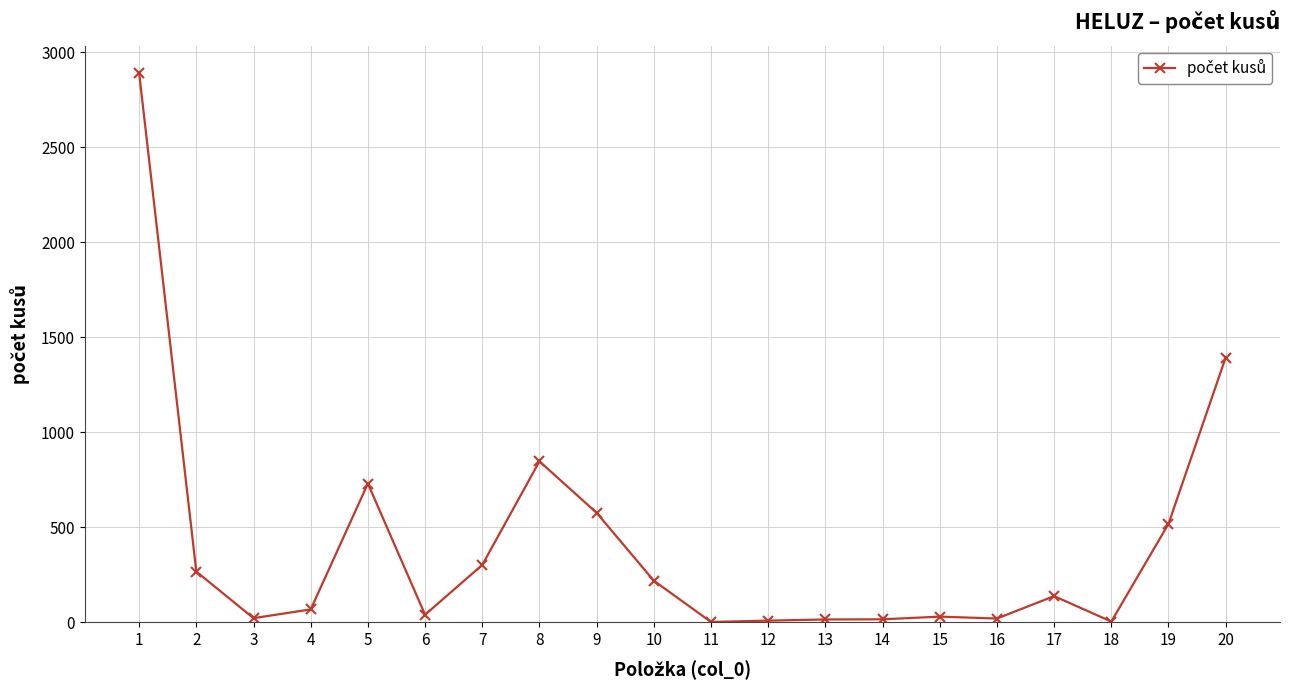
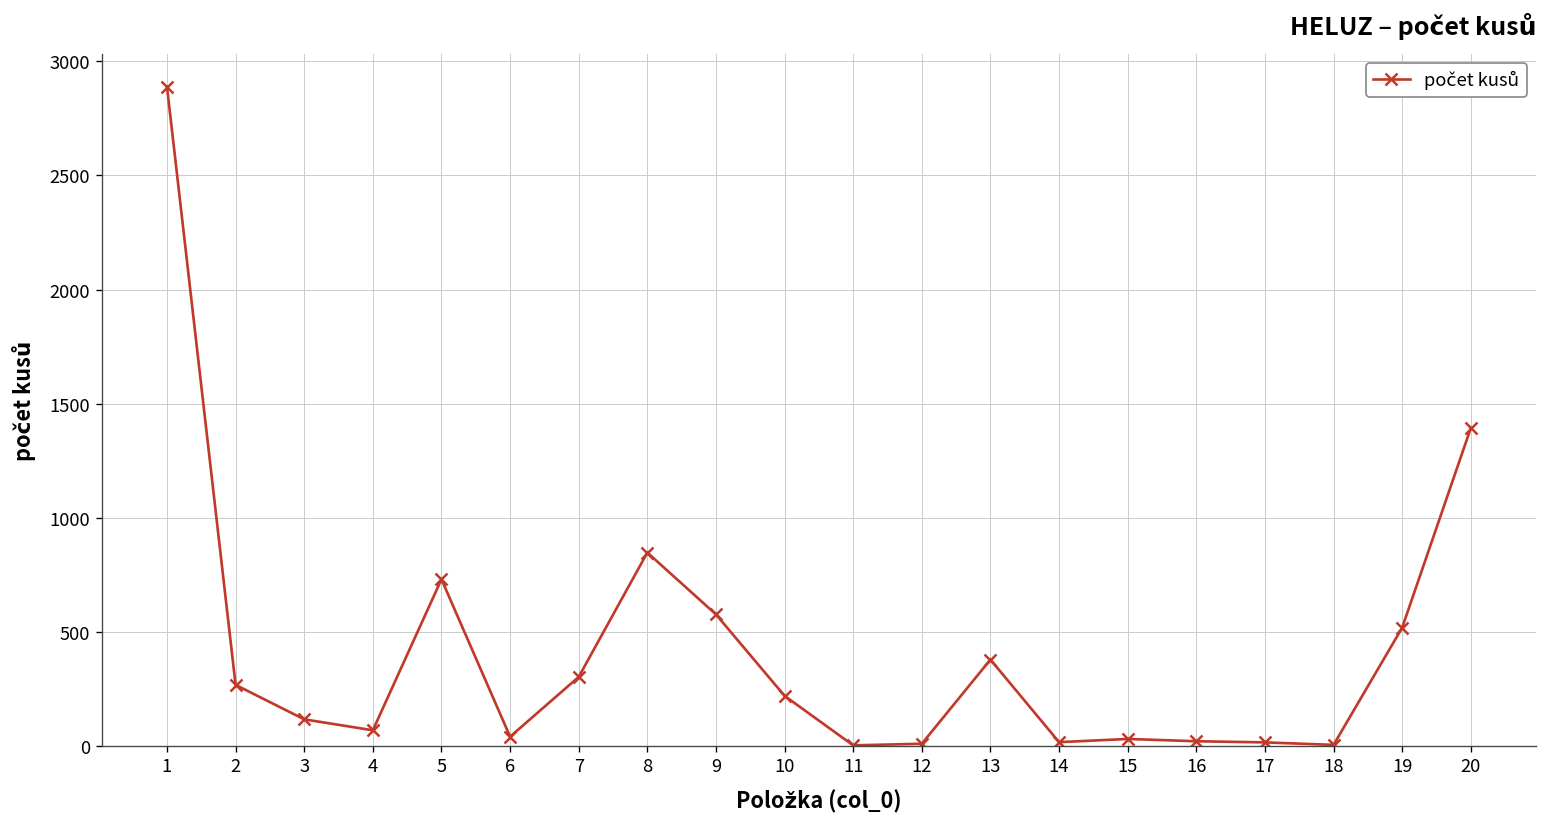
  {
    "1": 2890,
    "2": 270,
-   "3": 20,
+   "3": 120,
    "4": 70,
    "5": 730,
    "6": 40,
    "7": 300,
    "8": 850,
    "9": 580,
    "10": 220,
    "11": 0,
    "12": 10,
-   "13": 20,
+   "13": 380,
    "14": 20,
    "15": 30,
    "16": 20,
-   "17": 140,
+   "17": 20,
    "18": 0,
    "19": 520,
    "20": 1390
  }
